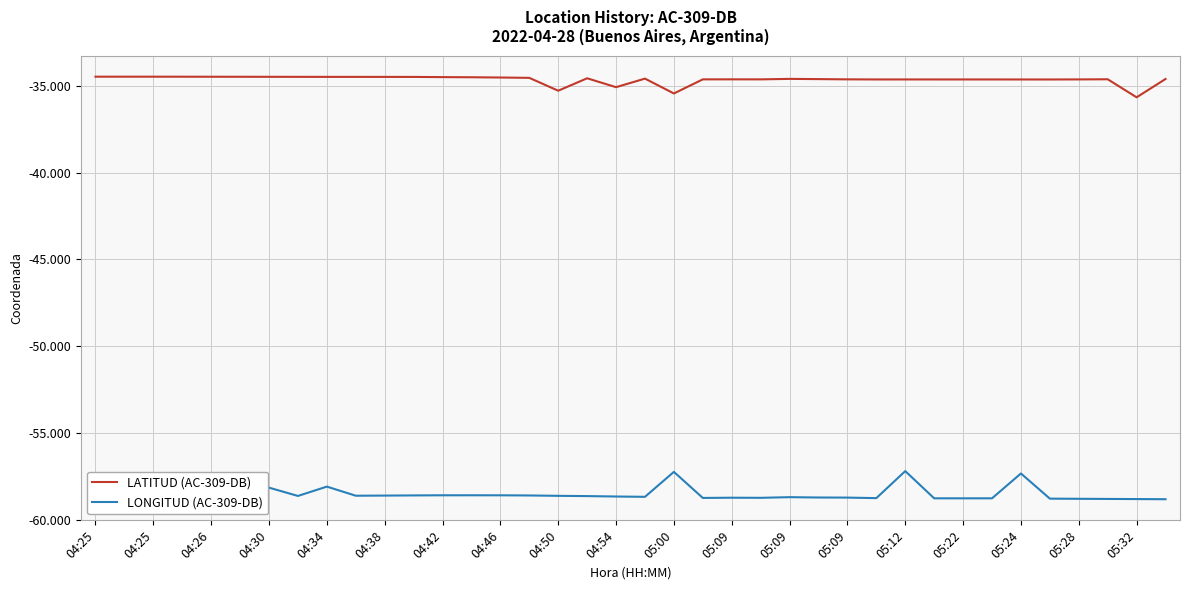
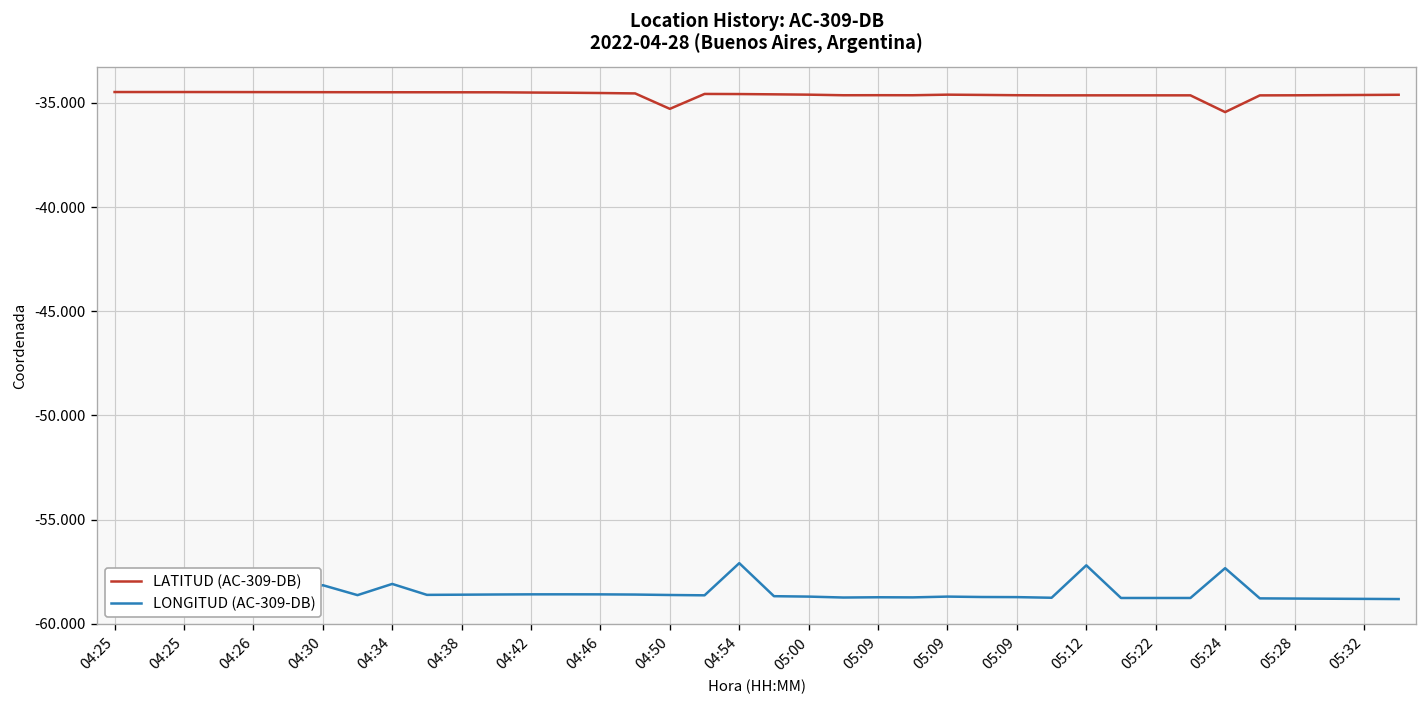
  {
    "LATITUD (AC-309-DB)": {
      "04:26": -34.5,
      "04:30": -34.5,
      "04:34": -34.5,
      "04:38": -34.5,
      "04:42": -34.5,
      "04:46": -34.5,
      "04:50": -35.3,
-     "04:54": -35.1,
-     "05:00": -35.4,
+     "04:54": -34.6,
+     "05:00": -34.6,
      "05:12": -34.6,
-     "05:24": -34.6,
+     "05:24": -35.4,
      "05:28": -34.6,
-     "05:32": -35.7
+     "05:32": -34.6
    },
    "LONGITUD (AC-309-DB)": {
      "04:30": -58.2,
      "04:34": -58.1,
      "04:38": -58.6,
      "04:42": -58.6,
      "04:46": -58.6,
      "04:50": -58.6,
-     "04:54": -58.7,
-     "05:00": -57.2,
+     "04:54": -57.1,
+     "05:00": -58.7,
      "05:12": -57.2,
      "05:24": -57.3,
      "05:28": -58.8,
      "05:32": -58.8
    }
  }
